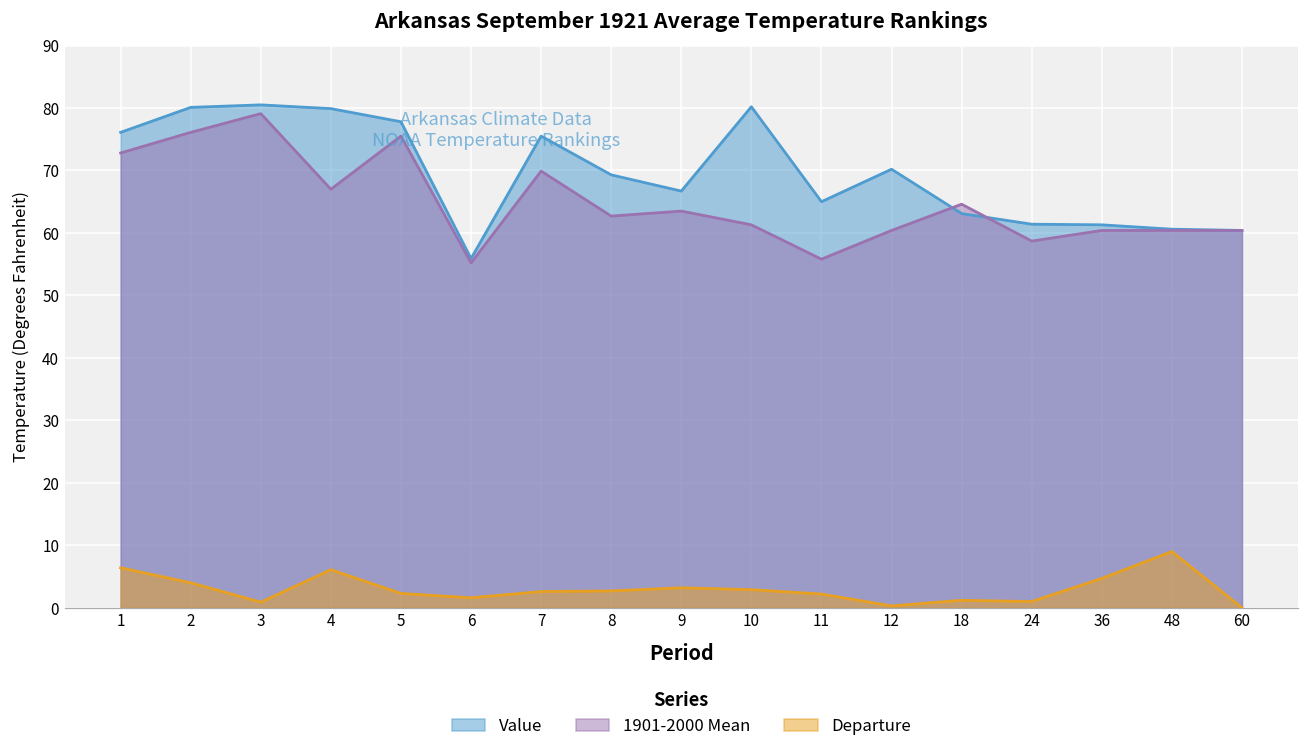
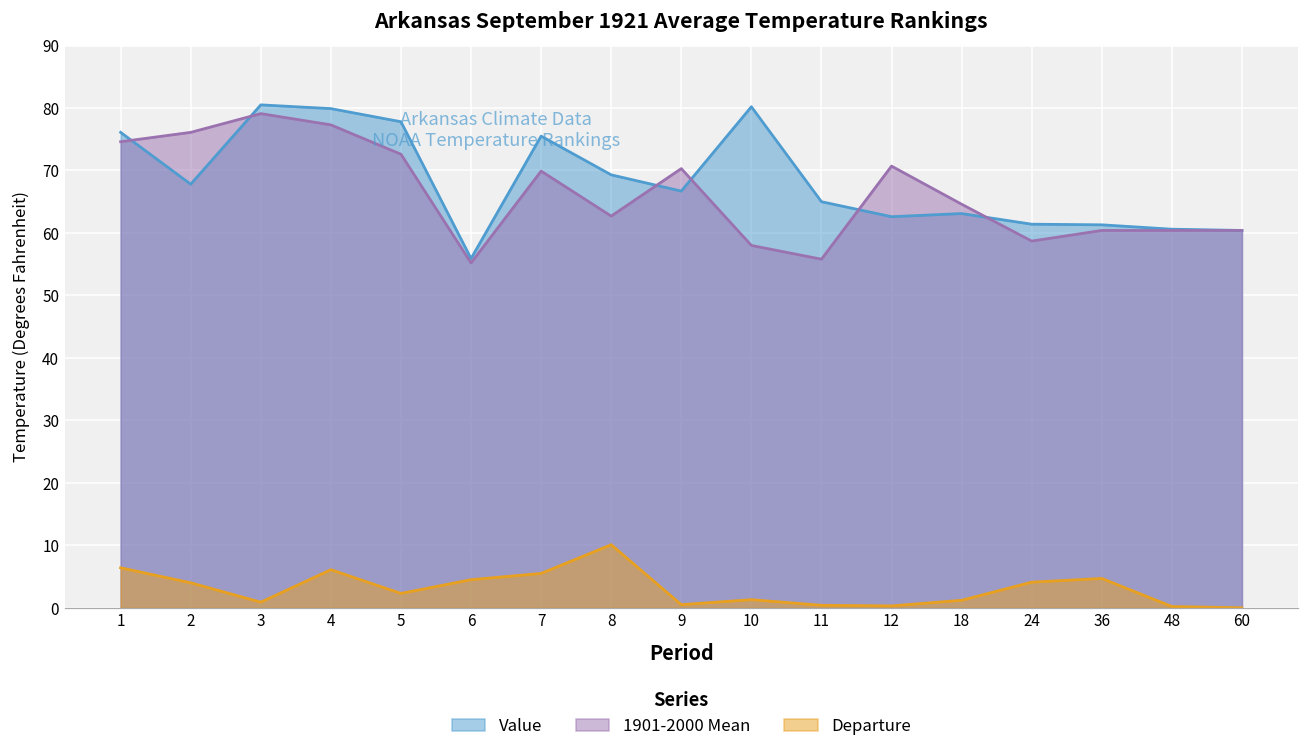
  {
    "Value": {
      "1": 76,
-     "2": 80,
+     "2": 68,
      "3": 81,
      "4": 80,
      "5": 78,
      "6": 56,
      "7": 76,
      "8": 69,
      "9": 67,
      "10": 80,
      "11": 65,
-     "12": 70,
+     "12": 63,
      "18": 63,
      "24": 61,
      "36": 61
    },
    "1901-2000 Mean": {
-     "1": 73,
+     "1": 75,
      "2": 76,
      "3": 79,
-     "4": 67,
-     "5": 76,
+     "4": 77,
+     "5": 73,
      "6": 55,
      "7": 70,
      "8": 63,
-     "9": 64,
-     "10": 61,
+     "9": 70,
+     "10": 58,
      "11": 56,
-     "12": 60,
+     "12": 71,
      "18": 65,
      "24": 59,
      "36": 60
    },
    "Departure": {
      "1": 6,
      "2": 4,
      "3": 1,
      "4": 6,
      "5": 2,
-     "6": 2,
-     "7": 3,
-     "8": 3,
-     "9": 3,
-     "10": 3,
-     "11": 2,
+     "6": 5,
+     "7": 6,
+     "8": 10,
+     "9": 1,
+     "10": 1,
+     "11": 0,
      "12": 0,
      "18": 1,
-     "24": 1,
+     "24": 4,
      "36": 5,
-     "48": 9,
+     "48": 0,
      "60": 0
    }
  }
